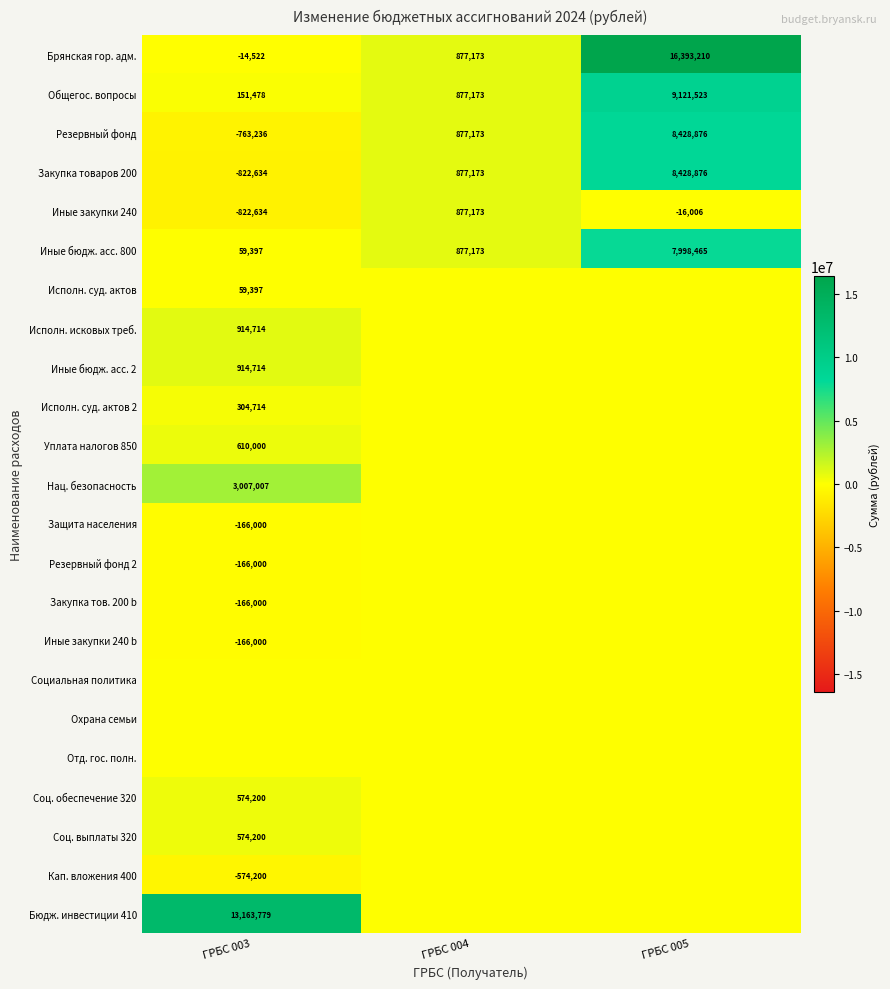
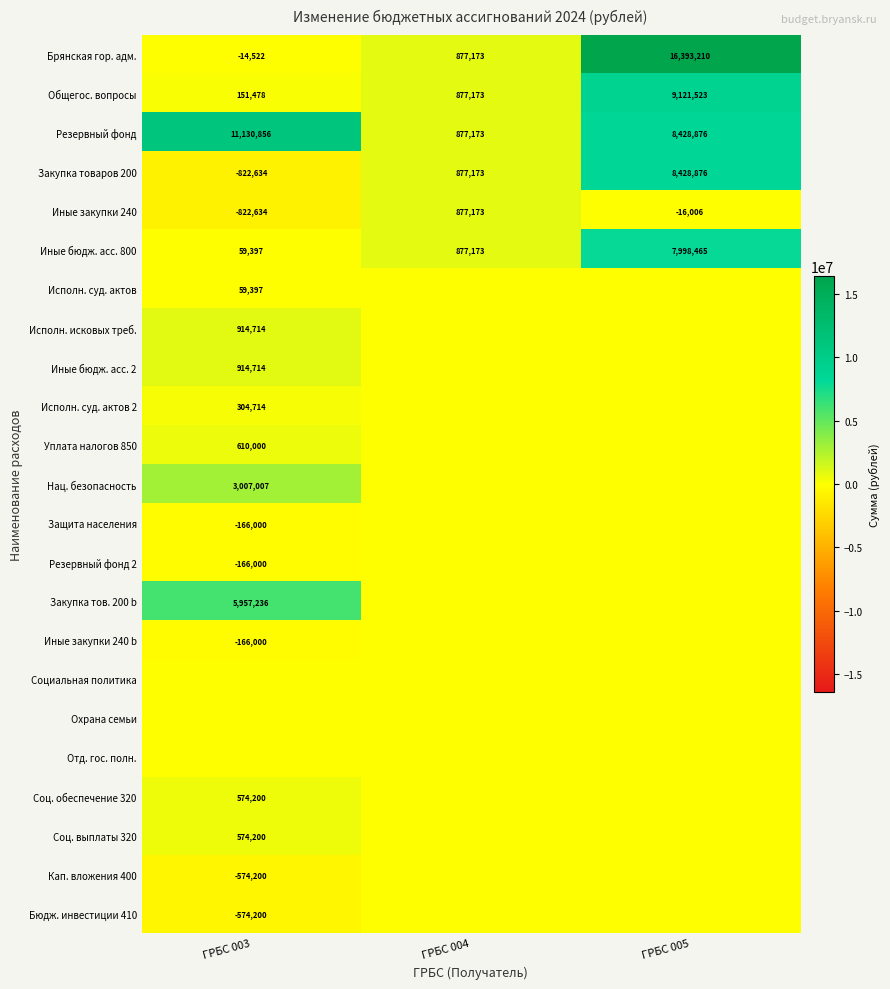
  {
    "Брянская гор. адм.": {
      "ГРБС 003": "-14,522",
      "ГРБС 004": "877,173",
      "ГРБС 005": "16,393,210"
    },
    "Общегос. вопросы": {
      "ГРБС 003": "151,478",
      "ГРБС 004": "877,173",
      "ГРБС 005": "9,121,523"
    },
    "Резервный фонд": {
-     "ГРБС 003": "-763,236",
+     "ГРБС 003": "11,130,856",
      "ГРБС 004": "877,173",
      "ГРБС 005": "8,428,876"
    },
    "Закупка товаров 200": {
      "ГРБС 003": "-822,634",
      "ГРБС 004": "877,173",
      "ГРБС 005": "8,428,876"
    },
    "Иные закупки 240": {
      "ГРБС 003": "-822,634",
      "ГРБС 004": "877,173",
      "ГРБС 005": "-16,006"
    },
    "Иные бюдж. асс. 800": {
      "ГРБС 003": "59,397",
      "ГРБС 004": "877,173",
      "ГРБС 005": "7,998,465"
    },
    "Исполн. суд. актов": {
      "ГРБС 003": "59,397"
    },
    "Исполн. исковых треб.": {
      "ГРБС 003": "914,714"
    },
    "Иные бюдж. асс. 2": {
      "ГРБС 003": "914,714"
    },
    "Исполн. суд. актов 2": {
      "ГРБС 003": "304,714"
    },
    "Уплата налогов 850": {
      "ГРБС 003": "610,000"
    },
    "Нац. безопасность": {
      "ГРБС 003": "3,007,007"
    },
    "Защита населения": {
      "ГРБС 003": "-166,000"
    },
    "Резервный фонд 2": {
      "ГРБС 003": "-166,000"
    },
    "Закупка тов. 200 b": {
-     "ГРБС 003": "-166,000"
+     "ГРБС 003": "5,957,236"
    },
    "Иные закупки 240 b": {
      "ГРБС 003": "-166,000"
    },
    "Соц. обеспечение 320": {
      "ГРБС 003": "574,200"
    },
    "Соц. выплаты 320": {
      "ГРБС 003": "574,200"
    },
    "Кап. вложения 400": {
      "ГРБС 003": "-574,200"
    },
    "Бюдж. инвестиции 410": {
-     "ГРБС 003": "13,163,779"
+     "ГРБС 003": "-574,200"
    }
  }
